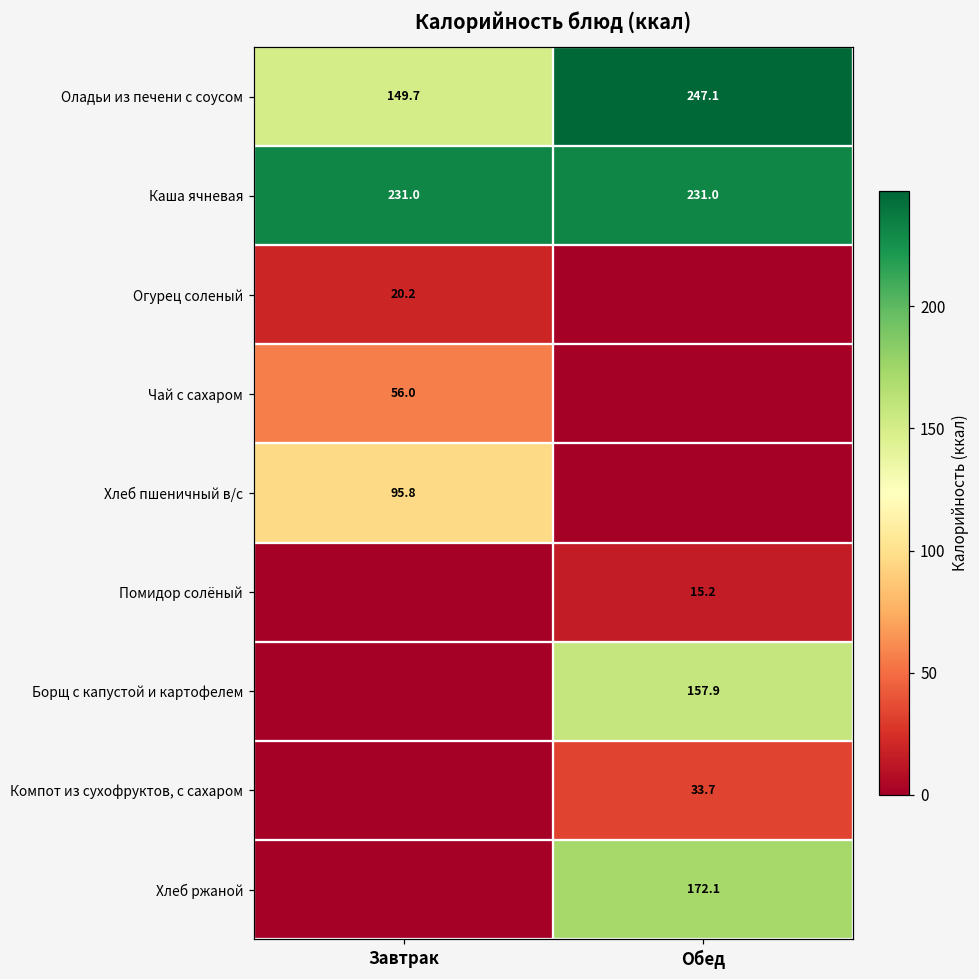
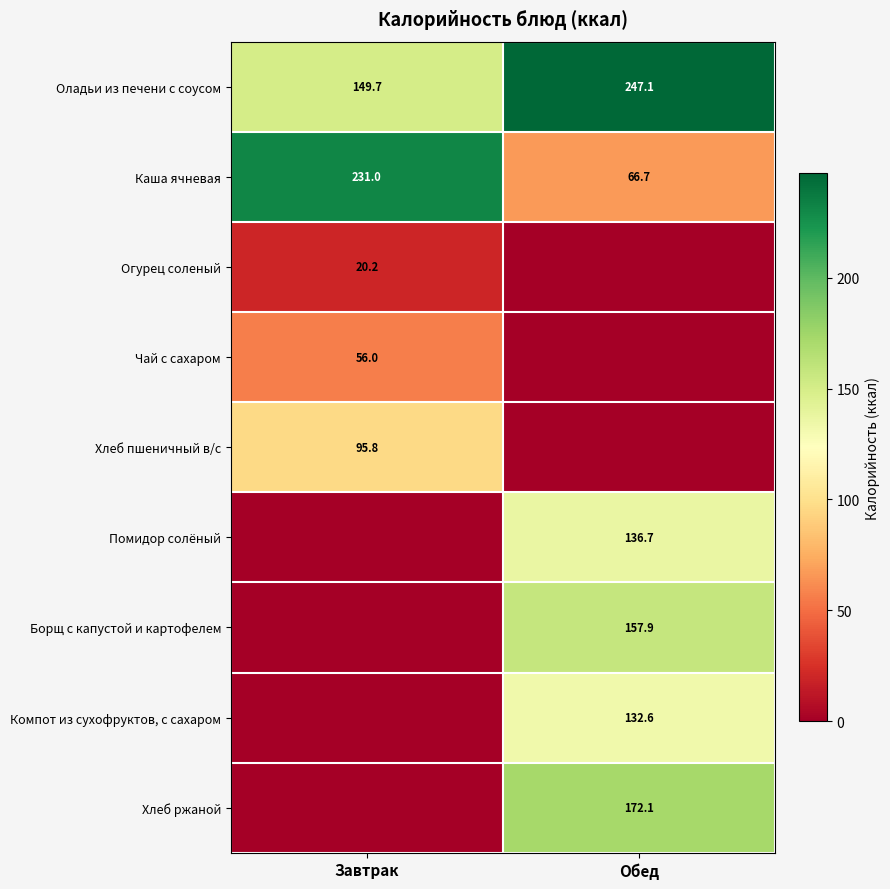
  {
    "Оладьи из печени с соусом": {
      "Завтрак": 149.7,
      "Обед": 247.1
    },
    "Каша ячневая": {
      "Завтрак": 231.0,
-     "Обед": 231.0
+     "Обед": 66.7
    },
    "Огурец соленый": {
      "Завтрак": 20.2
    },
    "Чай с сахаром": {
      "Завтрак": 56.0
    },
    "Хлеб пшеничный в/с": {
      "Завтрак": 95.8
    },
    "Помидор солёный": {
-     "Обед": 15.2
+     "Обед": 136.7
    },
    "Борщ с капустой и картофелем": {
      "Обед": 157.9
    },
    "Компот из сухофруктов, с сахаром": {
-     "Обед": 33.7
+     "Обед": 132.6
    },
    "Хлеб ржаной": {
      "Обед": 172.1
    }
  }
